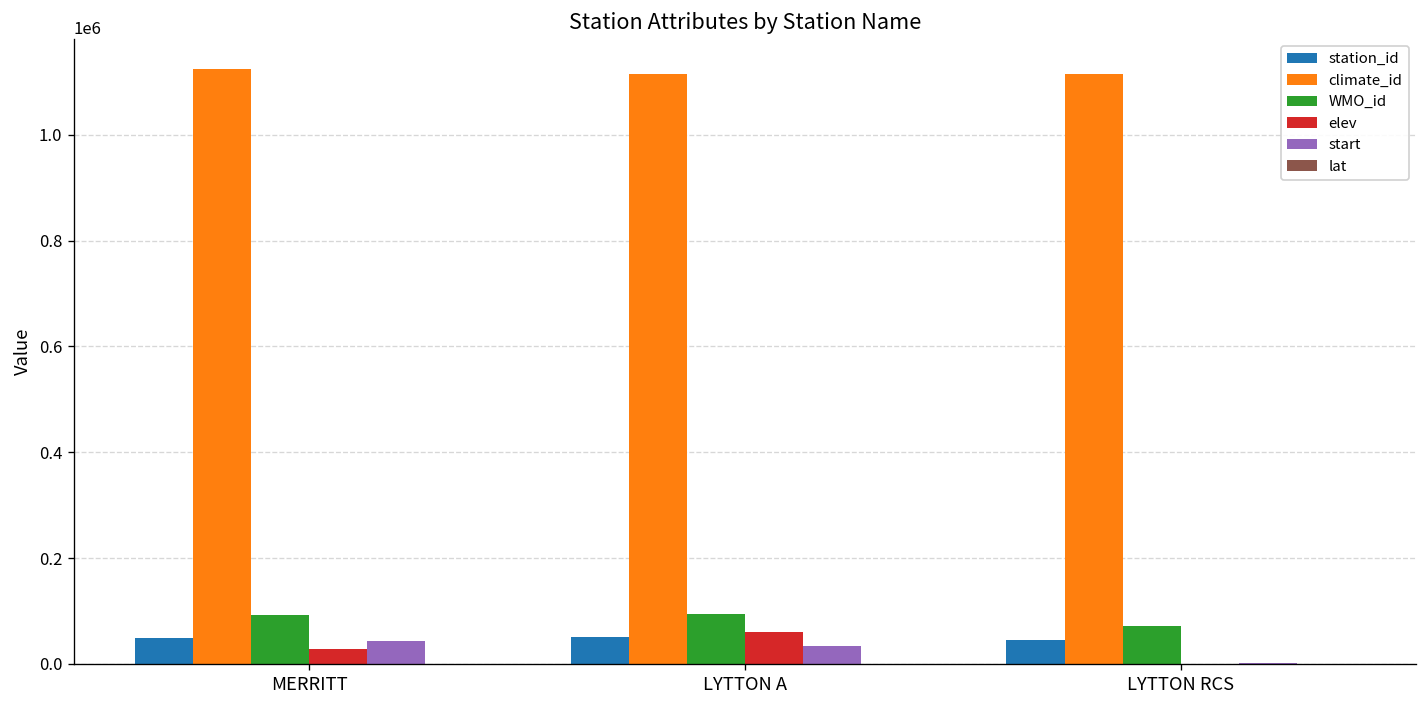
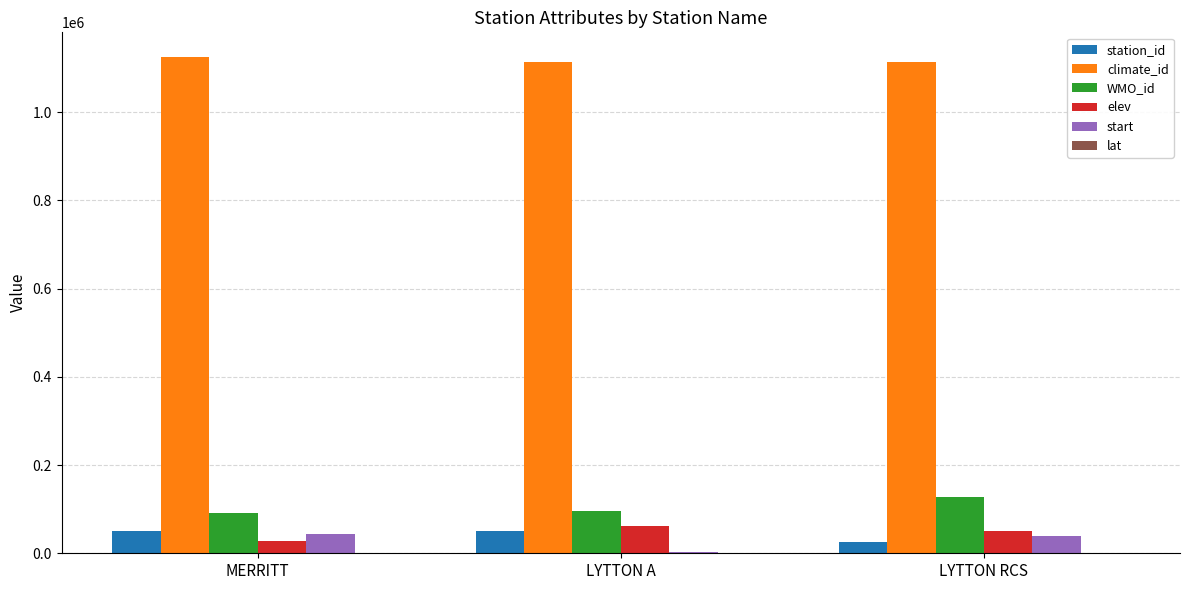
  {
    "station_id": {
      "MERRITT": 50000,
      "LYTTON A": 50000,
-     "LYTTON RCS": 40000
+     "LYTTON RCS": 20000
    },
    "climate_id": {
      "MERRITT": 1130000,
      "LYTTON A": 1110000,
      "LYTTON RCS": 1110000
    },
    "WMO_id": {
      "MERRITT": 90000,
      "LYTTON A": 100000,
-     "LYTTON RCS": 70000
+     "LYTTON RCS": 130000
    },
    "elev": {
      "MERRITT": 30000,
      "LYTTON A": 60000,
-     "LYTTON RCS": 0
+     "LYTTON RCS": 50000
    },
    "start": {
      "MERRITT": 40000,
-     "LYTTON A": 30000,
-     "LYTTON RCS": 0
+     "LYTTON A": 0,
+     "LYTTON RCS": 40000
    }
  }
